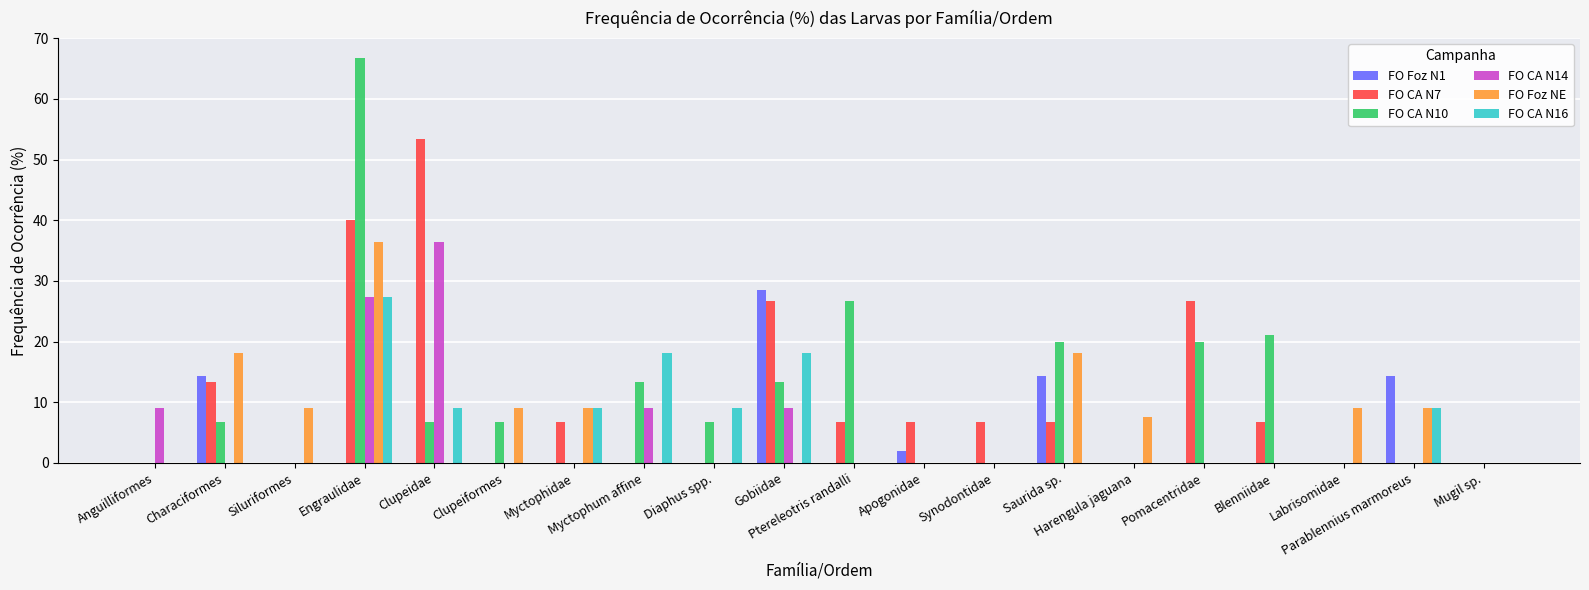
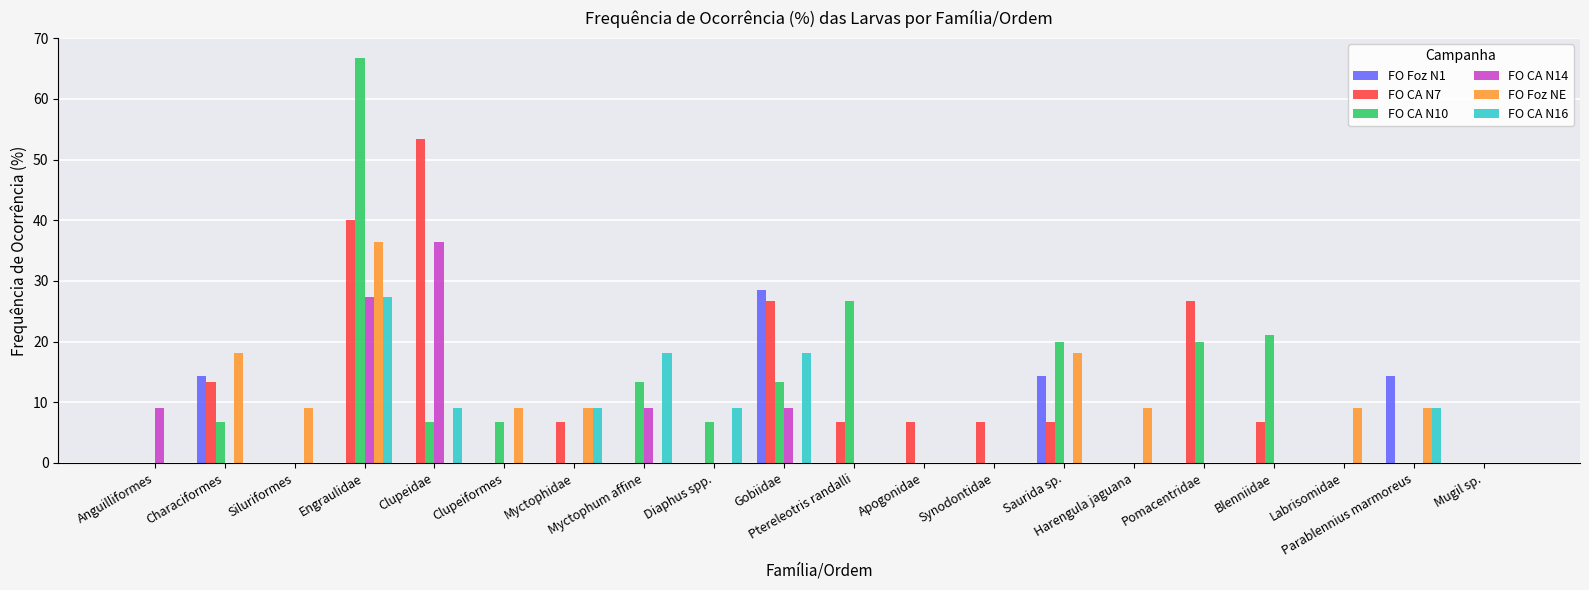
  {
    "FO Foz N1": {
      "Anguilliformes": 0,
      "Characiformes": 14,
      "Siluriformes": 0,
      "Engraulidae": 0,
      "Clupeidae": 0,
      "Clupeiformes": 0,
      "Myctophidae": 0,
      "Myctophum affine": 0,
      "Diaphus spp.": 0,
      "Gobiidae": 29,
      "Ptereleotris randalli": 0,
-     "Apogonidae": 2,
+     "Apogonidae": 0,
      "Synodontidae": 0,
      "Saurida sp.": 14,
      "Harengula jaguana": 0,
      "Pomacentridae": 0,
      "Blenniidae": 0,
      "Labrisomidae": 0,
      "Parablennius marmoreus": 14,
      "Mugil sp.": 0
    },
    "FO CA N7": {
      "Anguilliformes": 0,
      "Characiformes": 13,
      "Siluriformes": 0,
      "Engraulidae": 40,
      "Clupeidae": 53,
      "Clupeiformes": 0,
      "Myctophidae": 7,
      "Myctophum affine": 0,
      "Diaphus spp.": 0,
      "Gobiidae": 27,
      "Ptereleotris randalli": 7,
      "Apogonidae": 7,
      "Synodontidae": 7,
      "Saurida sp.": 7,
      "Harengula jaguana": 0,
      "Pomacentridae": 27,
      "Blenniidae": 7,
      "Labrisomidae": 0,
      "Parablennius marmoreus": 0,
      "Mugil sp.": 0
    },
    "FO CA N10": {
      "Anguilliformes": 0,
      "Characiformes": 7,
      "Siluriformes": 0,
      "Engraulidae": 67,
      "Clupeidae": 7,
      "Clupeiformes": 7,
      "Myctophidae": 0,
      "Myctophum affine": 13,
      "Diaphus spp.": 7,
      "Gobiidae": 13,
      "Ptereleotris randalli": 27,
      "Apogonidae": 0,
      "Synodontidae": 0,
      "Saurida sp.": 20,
      "Harengula jaguana": 0,
      "Pomacentridae": 20,
      "Blenniidae": 21,
      "Labrisomidae": 0,
      "Parablennius marmoreus": 0,
      "Mugil sp.": 0
    },
    "FO CA N14": {
      "Anguilliformes": 9,
      "Characiformes": 0,
      "Siluriformes": 0,
      "Engraulidae": 27,
      "Clupeidae": 36,
      "Clupeiformes": 0,
      "Myctophidae": 0,
      "Myctophum affine": 9,
      "Diaphus spp.": 0,
      "Gobiidae": 9,
      "Ptereleotris randalli": 0,
      "Apogonidae": 0,
      "Synodontidae": 0,
      "Saurida sp.": 0,
      "Harengula jaguana": 0,
      "Pomacentridae": 0,
      "Blenniidae": 0,
      "Labrisomidae": 0,
      "Parablennius marmoreus": 0,
      "Mugil sp.": 0
    },
    "FO Foz NE": {
      "Anguilliformes": 0,
      "Characiformes": 18,
      "Siluriformes": 9,
      "Engraulidae": 36,
      "Clupeidae": 0,
      "Clupeiformes": 9,
      "Myctophidae": 9,
      "Myctophum affine": 0,
      "Diaphus spp.": 0,
      "Gobiidae": 0,
      "Ptereleotris randalli": 0,
      "Apogonidae": 0,
      "Synodontidae": 0,
      "Saurida sp.": 18,
-     "Harengula jaguana": 8,
+     "Harengula jaguana": 9,
      "Pomacentridae": 0,
      "Blenniidae": 0,
      "Labrisomidae": 9,
      "Parablennius marmoreus": 9,
      "Mugil sp.": 0
    },
    "FO CA N16": {
      "Anguilliformes": 0,
      "Characiformes": 0,
      "Siluriformes": 0,
      "Engraulidae": 27,
      "Clupeidae": 9,
      "Clupeiformes": 0,
      "Myctophidae": 9,
      "Myctophum affine": 18,
      "Diaphus spp.": 9,
      "Gobiidae": 18,
      "Ptereleotris randalli": 0,
      "Apogonidae": 0,
      "Synodontidae": 0,
      "Saurida sp.": 0,
      "Harengula jaguana": 0,
      "Pomacentridae": 0,
      "Blenniidae": 0,
      "Labrisomidae": 0,
      "Parablennius marmoreus": 9,
      "Mugil sp.": 0
    }
  }
